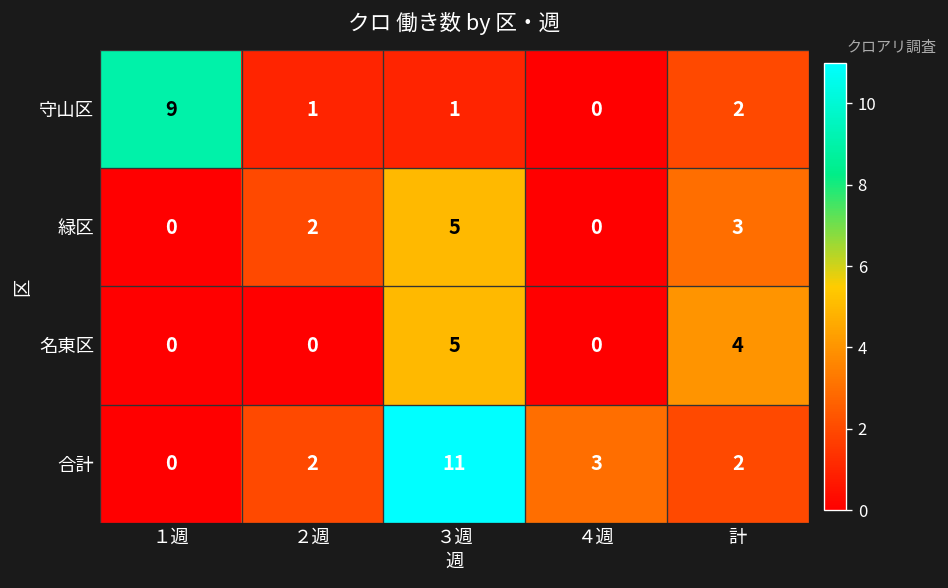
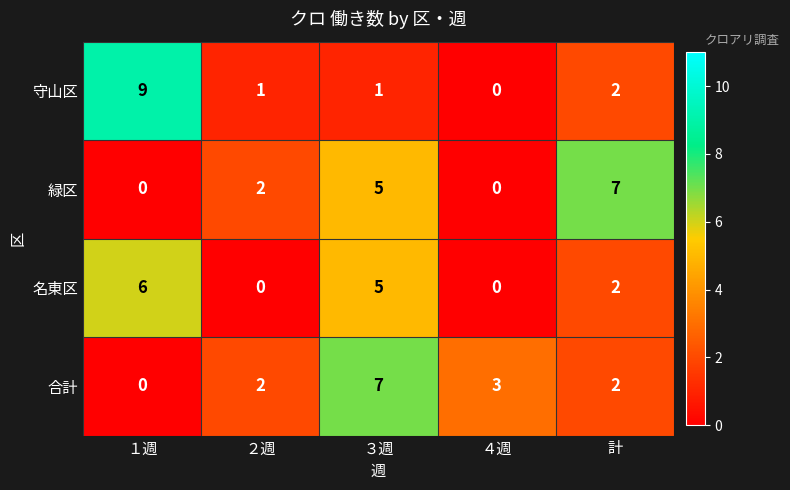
  {
    "守山区": {
      "１週": 9,
      "２週": 1,
      "３週": 1,
      "４週": 0,
      "計": 2
    },
    "緑区": {
      "１週": 0,
      "２週": 2,
      "３週": 5,
      "４週": 0,
-     "計": 3
+     "計": 7
    },
    "名東区": {
-     "１週": 0,
+     "１週": 6,
      "２週": 0,
      "３週": 5,
      "４週": 0,
-     "計": 4
+     "計": 2
    },
    "合計": {
      "１週": 0,
      "２週": 2,
-     "３週": 11,
+     "３週": 7,
      "４週": 3,
      "計": 2
    }
  }
